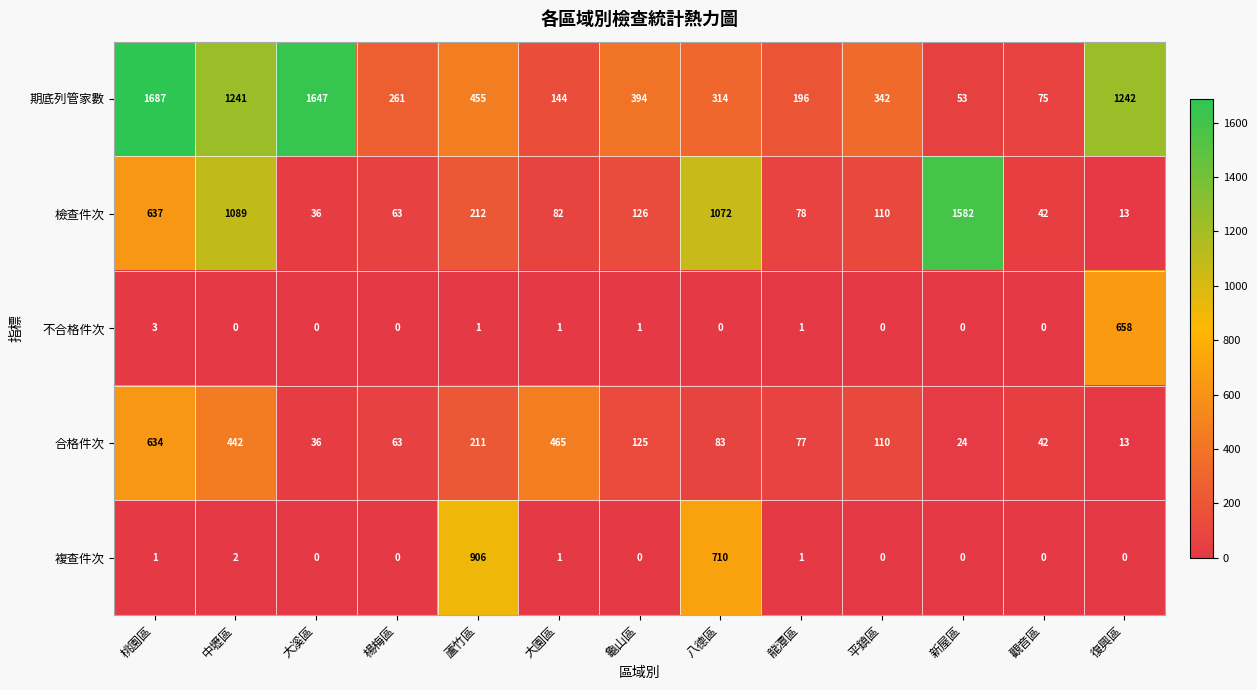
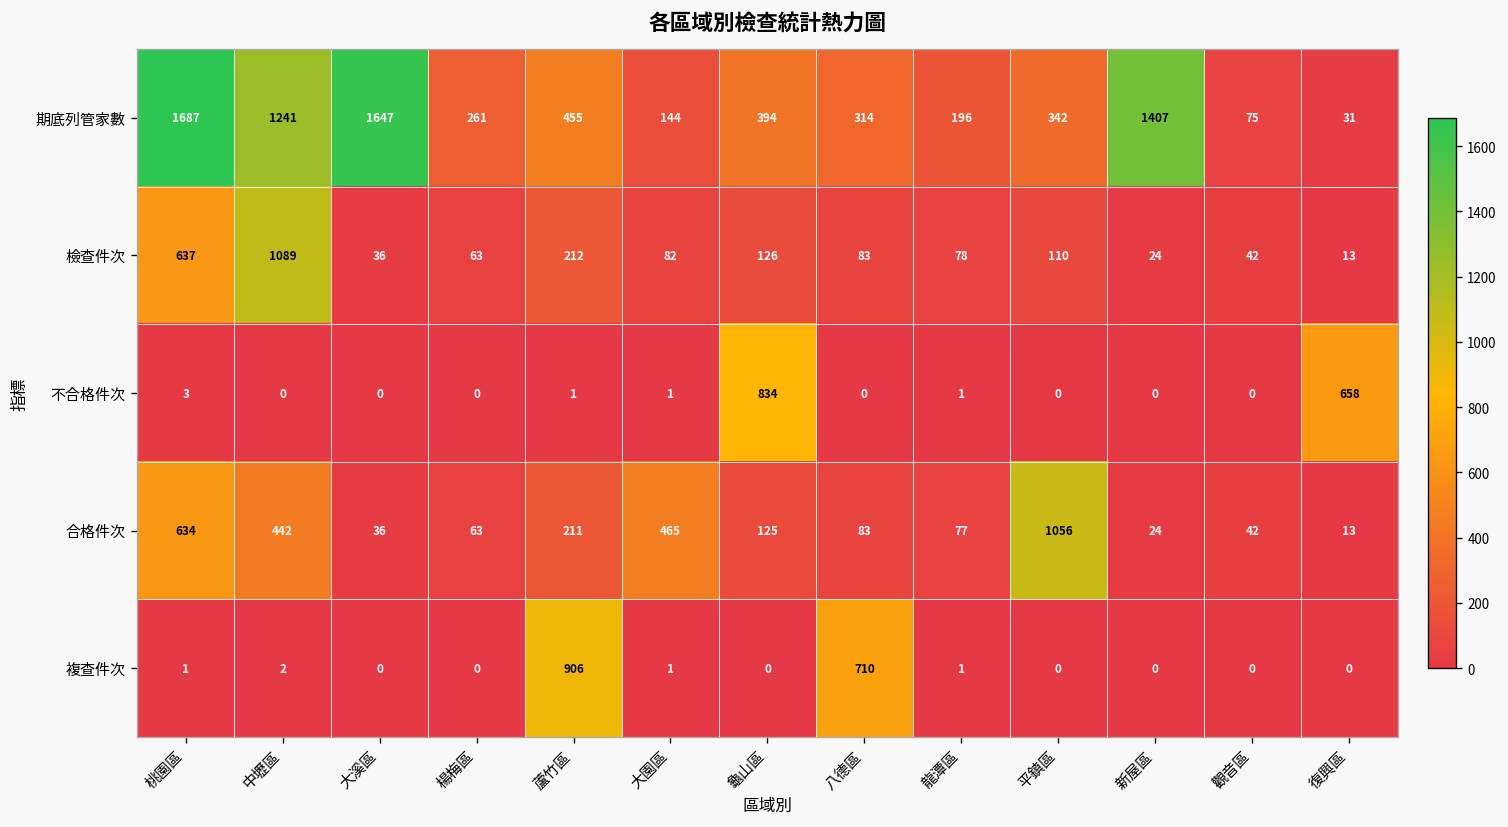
  {
    "期底列管家數": {
      "桃園區": 1687,
      "中壢區": 1241,
      "大溪區": 1647,
      "楊梅區": 261,
      "蘆竹區": 455,
      "大園區": 144,
      "龜山區": 394,
      "八德區": 314,
      "龍潭區": 196,
      "平鎮區": 342,
-     "新屋區": 53,
+     "新屋區": 1407,
      "觀音區": 75,
-     "復興區": 1242
+     "復興區": 31
    },
    "檢查件次": {
      "桃園區": 637,
      "中壢區": 1089,
      "大溪區": 36,
      "楊梅區": 63,
      "蘆竹區": 212,
      "大園區": 82,
      "龜山區": 126,
-     "八德區": 1072,
+     "八德區": 83,
      "龍潭區": 78,
      "平鎮區": 110,
-     "新屋區": 1582,
+     "新屋區": 24,
      "觀音區": 42,
      "復興區": 13
    },
    "不合格件次": {
      "桃園區": 3,
      "中壢區": 0,
      "大溪區": 0,
      "楊梅區": 0,
      "蘆竹區": 1,
      "大園區": 1,
-     "龜山區": 1,
+     "龜山區": 834,
      "八德區": 0,
      "龍潭區": 1,
      "平鎮區": 0,
      "新屋區": 0,
      "觀音區": 0,
      "復興區": 658
    },
    "合格件次": {
      "桃園區": 634,
      "中壢區": 442,
      "大溪區": 36,
      "楊梅區": 63,
      "蘆竹區": 211,
      "大園區": 465,
      "龜山區": 125,
      "八德區": 83,
      "龍潭區": 77,
-     "平鎮區": 110,
+     "平鎮區": 1056,
      "新屋區": 24,
      "觀音區": 42,
      "復興區": 13
    },
    "複查件次": {
      "桃園區": 1,
      "中壢區": 2,
      "大溪區": 0,
      "楊梅區": 0,
      "蘆竹區": 906,
      "大園區": 1,
      "龜山區": 0,
      "八德區": 710,
      "龍潭區": 1,
      "平鎮區": 0,
      "新屋區": 0,
      "觀音區": 0,
      "復興區": 0
    }
  }
